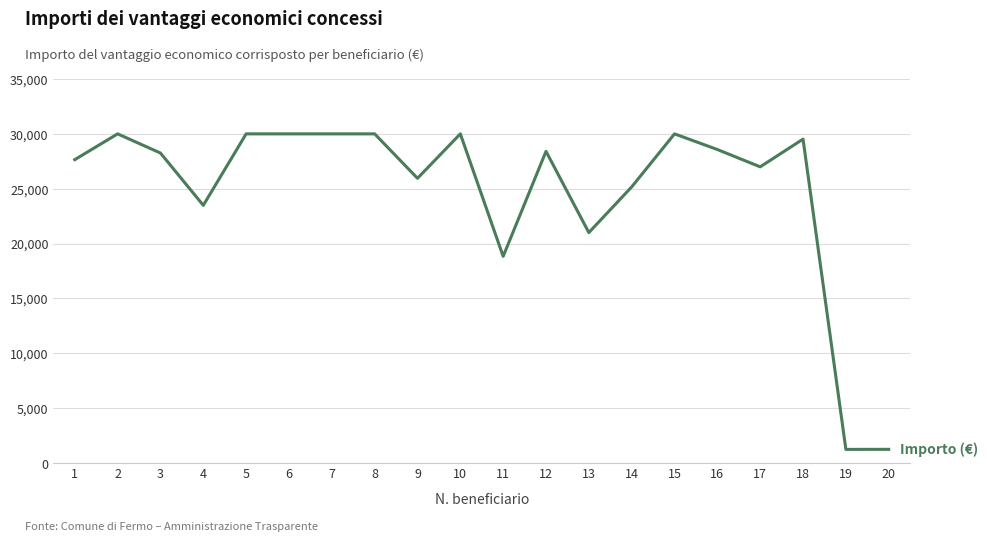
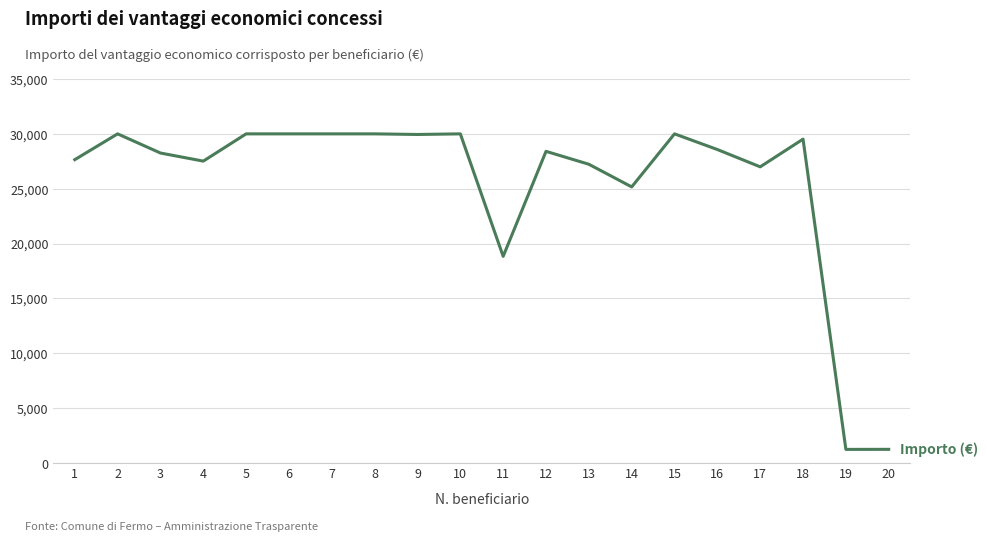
  {
    "1": "27,600",
    "2": "30,000",
    "3": "28,300",
-   "4": "23,500",
+   "4": "27,500",
    "5": "30,000",
    "6": "30,000",
    "7": "30,000",
    "8": "30,000",
-   "9": "25,900",
+   "9": "29,900",
    "10": "30,000",
    "11": "18,800",
    "12": "28,400",
-   "13": "21,000",
+   "13": "27,200",
    "14": "25,200",
    "15": "30,000",
    "16": "28,600",
    "17": "27,000",
    "18": "29,500",
    "19": "1,200",
    "20": "1,200"
  }
